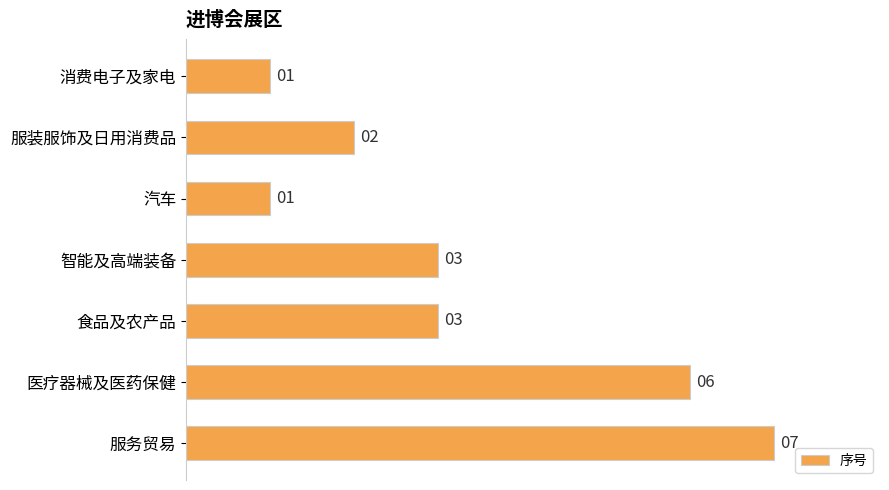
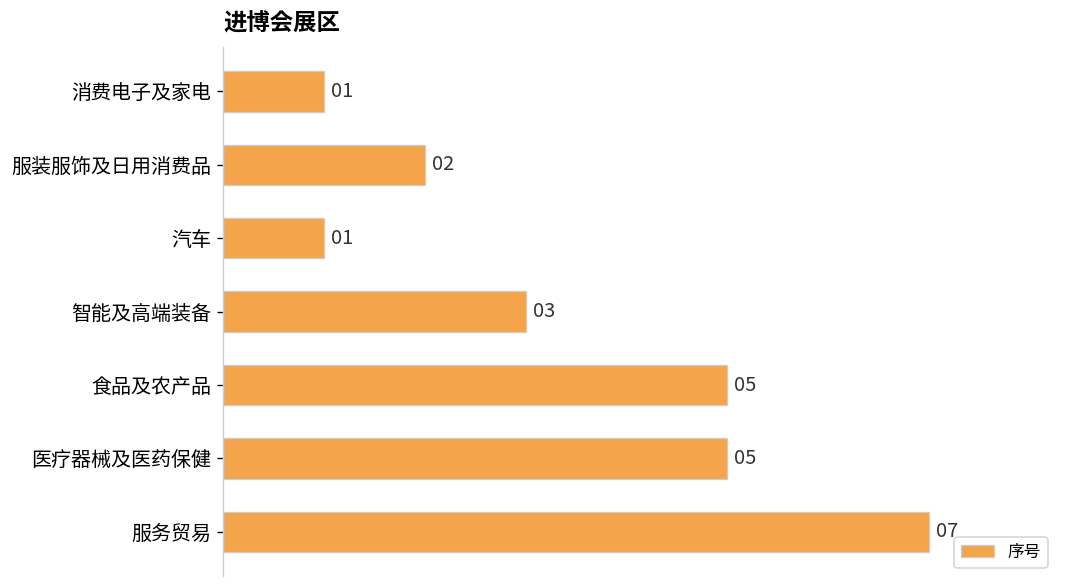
  {
    "消费电子及家电": "01",
    "服装服饰及日用消费品": "02",
    "汽车": "01",
    "智能及高端装备": "03",
-   "食品及农产品": "03",
-   "医疗器械及医药保健": "06"
+   "食品及农产品": "05",
+   "医疗器械及医药保健": "05"
  }
